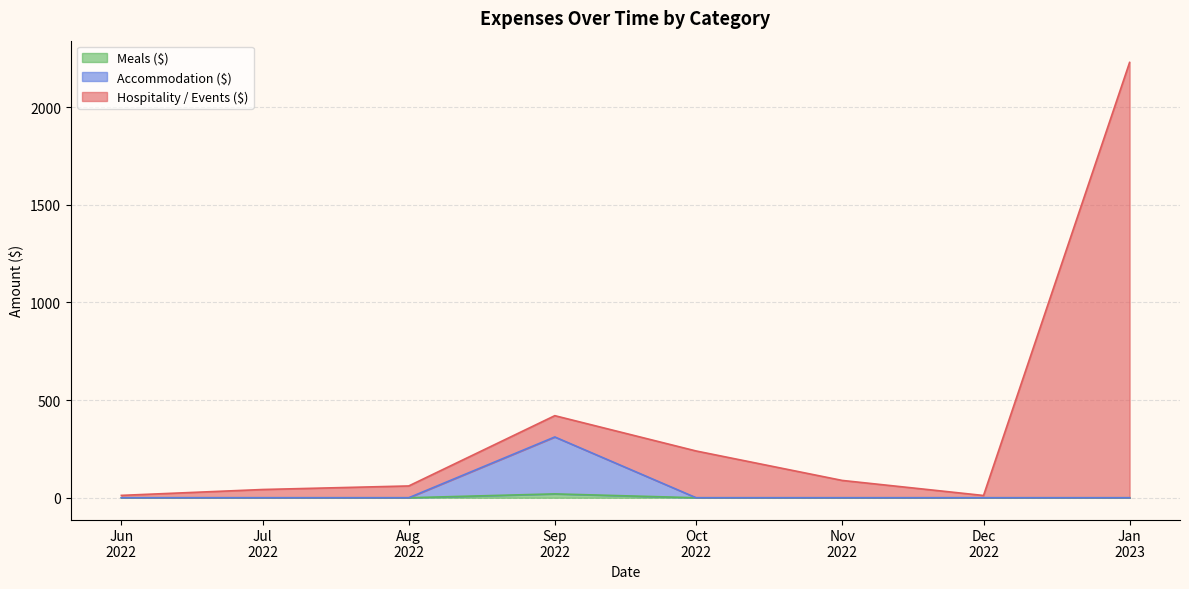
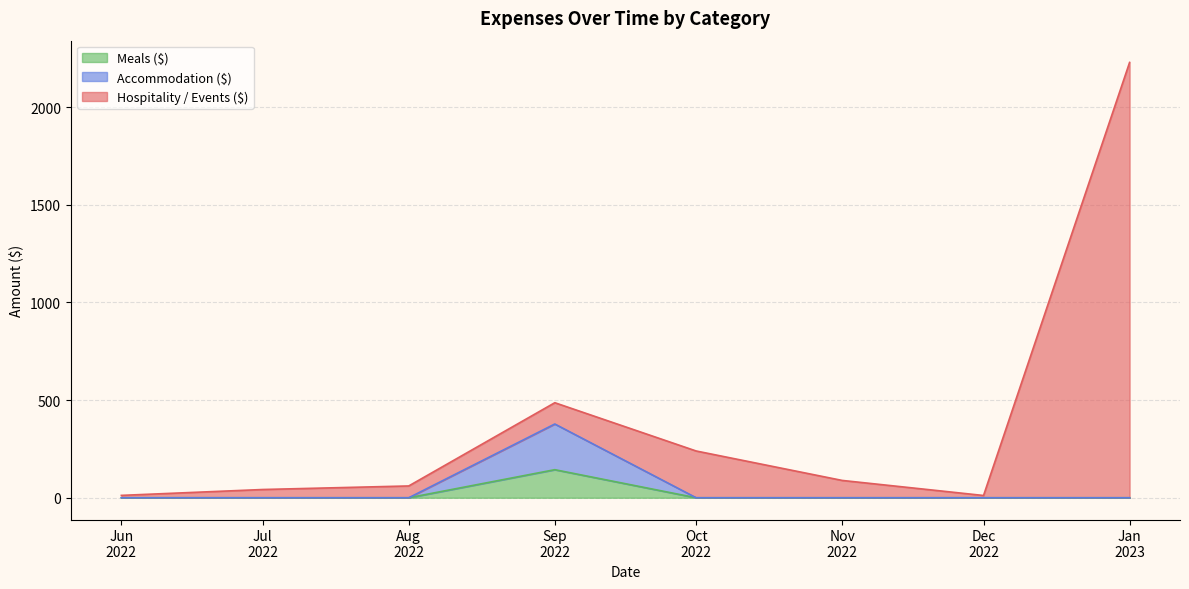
  {
    "Meals ($)": {
-     "Sep 2022": 20
+     "Sep 2022": 140
    },
    "Accommodation ($)": {
-     "Sep 2022": 290
+     "Sep 2022": 230
    },
    "Hospitality / Events ($)": {
      "Jul 2022": 40,
      "Aug 2022": 60,
      "Sep 2022": 110,
      "Oct 2022": 240,
      "Nov 2022": 90,
      "Jan 2023": 2230
    }
  }
